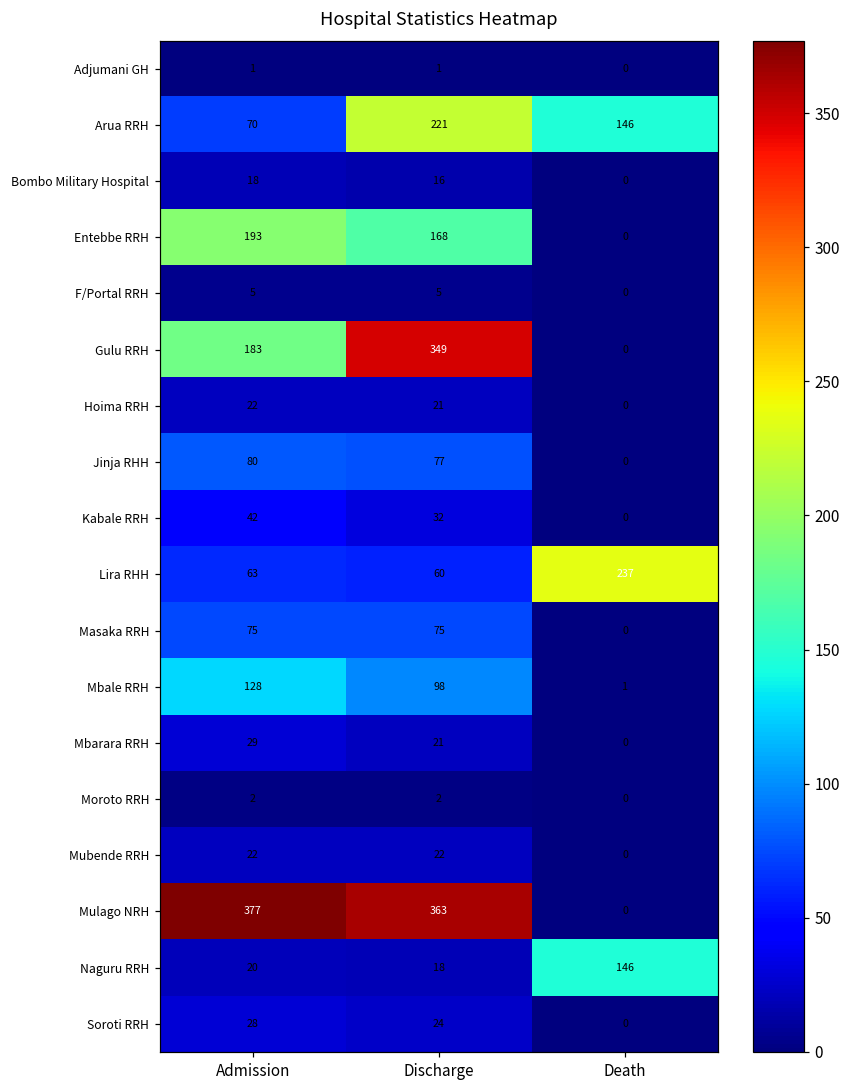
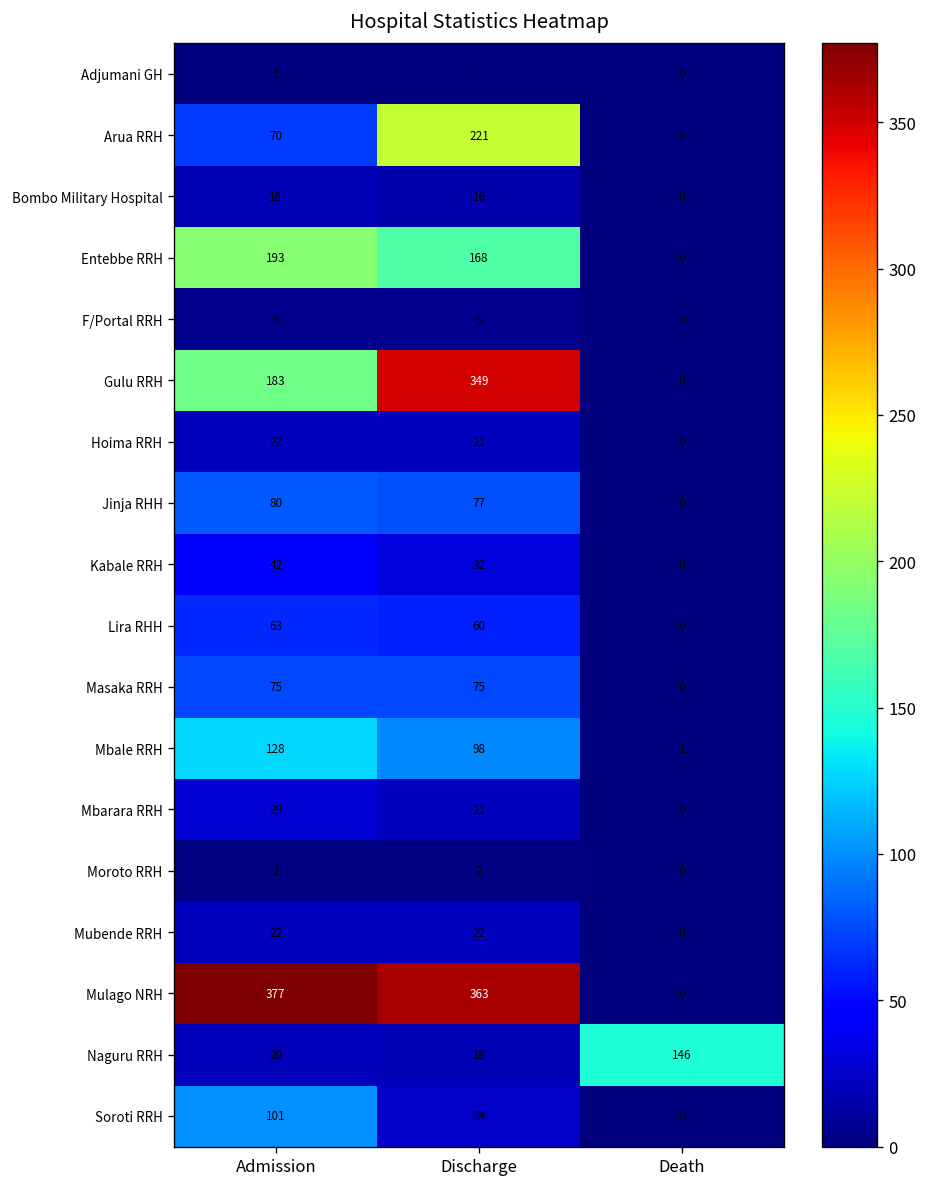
  {
    "Adjumani GH": {
      "Admission": 1,
      "Discharge": 1,
      "Death": 0
    },
    "Arua RRH": {
      "Admission": 70,
      "Discharge": 221,
-     "Death": 146
+     "Death": 0
    },
    "Bombo Military Hospital": {
      "Admission": 18,
      "Discharge": 16,
      "Death": 0
    },
    "Entebbe RRH": {
      "Admission": 193,
      "Discharge": 168,
      "Death": 0
    },
    "F/Portal RRH": {
      "Admission": 5,
      "Discharge": 5,
      "Death": 0
    },
    "Gulu RRH": {
      "Admission": 183,
      "Discharge": 349,
      "Death": 0
    },
    "Hoima RRH": {
      "Admission": 22,
      "Discharge": 21,
      "Death": 0
    },
    "Jinja RHH": {
      "Admission": 80,
      "Discharge": 77,
      "Death": 0
    },
    "Kabale RRH": {
      "Admission": 42,
      "Discharge": 32,
      "Death": 0
    },
    "Lira RHH": {
      "Admission": 63,
      "Discharge": 60,
-     "Death": 237
+     "Death": 0
    },
    "Masaka RRH": {
      "Admission": 75,
      "Discharge": 75,
      "Death": 0
    },
    "Mbale RRH": {
      "Admission": 128,
      "Discharge": 98,
      "Death": 1
    },
    "Mbarara RRH": {
      "Admission": 29,
      "Discharge": 21,
      "Death": 0
    },
    "Moroto RRH": {
      "Admission": 2,
      "Discharge": 2,
      "Death": 0
    },
    "Mubende RRH": {
      "Admission": 22,
      "Discharge": 22,
      "Death": 0
    },
    "Mulago NRH": {
      "Admission": 377,
      "Discharge": 363,
      "Death": 0
    },
    "Naguru RRH": {
      "Admission": 20,
      "Discharge": 18,
      "Death": 146
    },
    "Soroti RRH": {
-     "Admission": 28,
+     "Admission": 101,
      "Discharge": 24,
      "Death": 0
    }
  }
